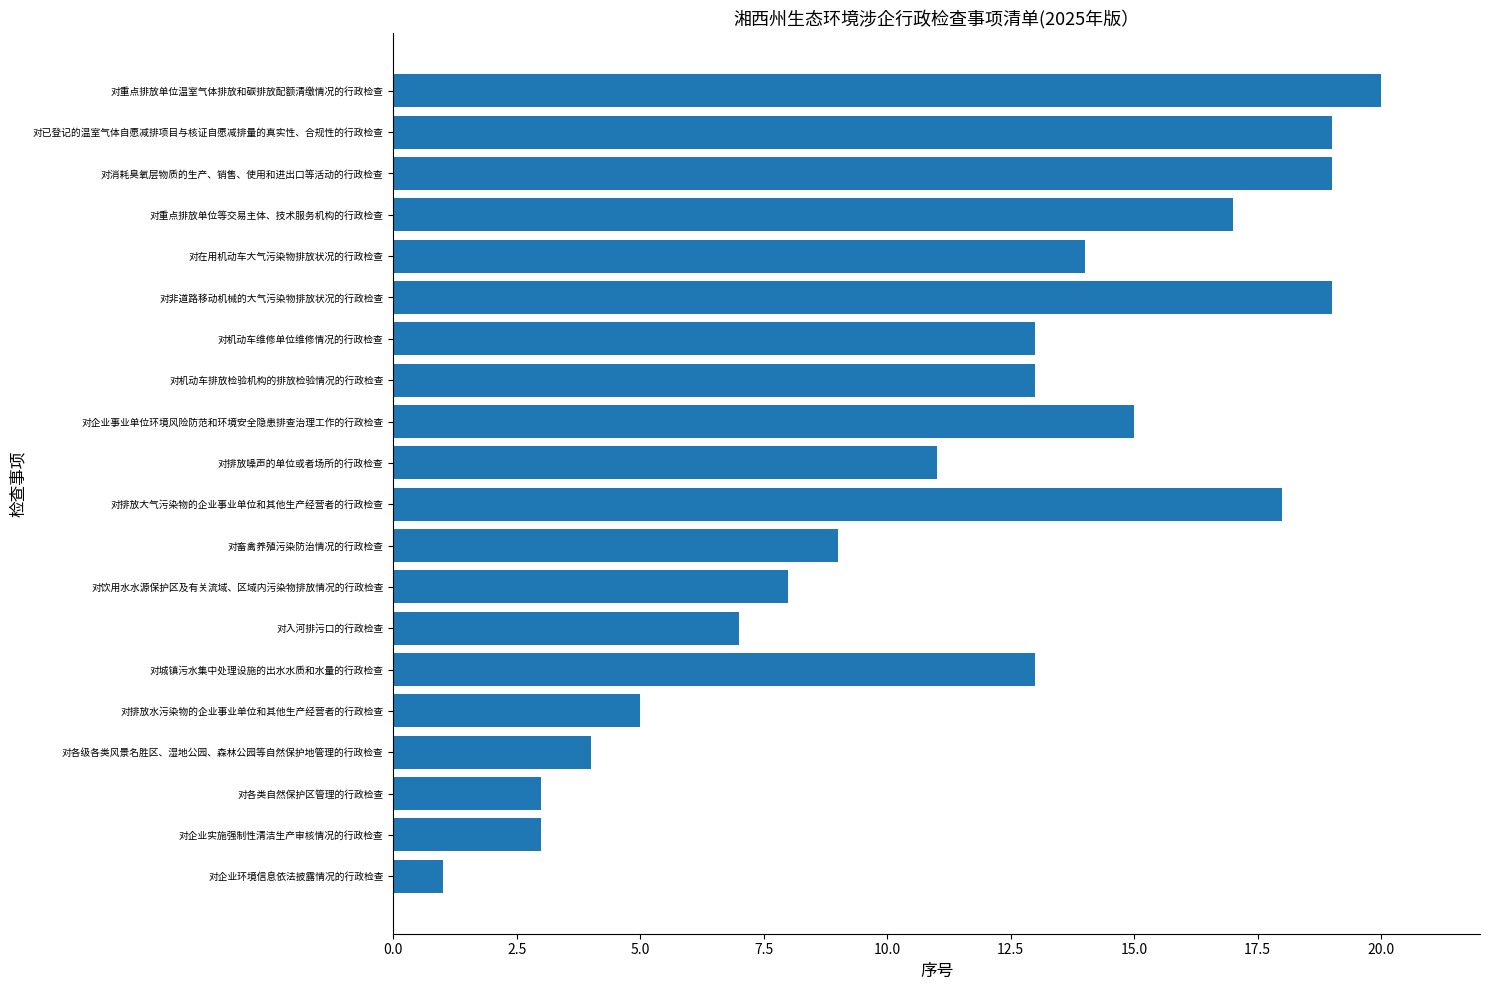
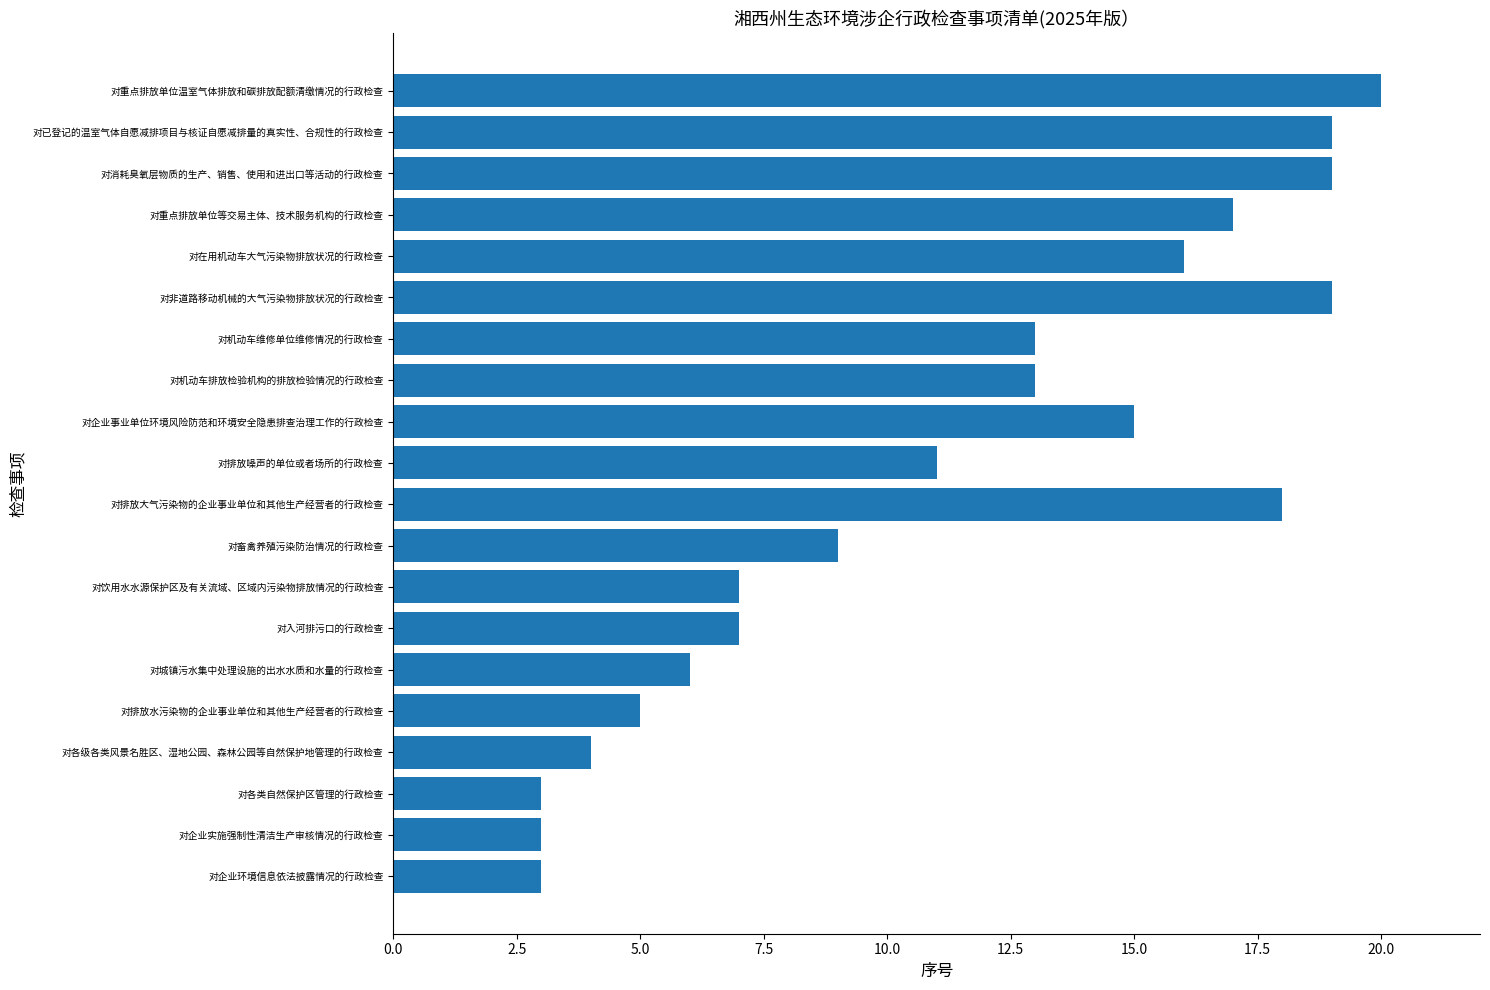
  {
    "对重点排放单位温室气体排放和碳排放配额清缴情况的行政检查": 20,
    "对已登记的温室气体自愿减排项目与核证自愿减排量的真实性、合规性的行政检查": 19,
    "对消耗臭氧层物质的生产、销售、使用和进出口等活动的行政检查": 19,
    "对重点排放单位等交易主体、技术服务机构的行政检查": 17,
-   "对在用机动车大气污染物排放状况的行政检查": 14,
+   "对在用机动车大气污染物排放状况的行政检查": 16,
    "对非道路移动机械的大气污染物排放状况的行政检查": 19,
    "对机动车维修单位维修情况的行政检查": 13,
    "对机动车排放检验机构的排放检验情况的行政检查": 13,
    "对企业事业单位环境风险防范和环境安全隐患排查治理工作的行政检查": 15,
    "对排放噪声的单位或者场所的行政检查": 11,
    "对排放大气污染物的企业事业单位和其他生产经营者的行政检查": 18,
    "对畜禽养殖污染防治情况的行政检查": 9,
-   "对饮用水水源保护区及有关流域、区域内污染物排放情况的行政检查": 8,
+   "对饮用水水源保护区及有关流域、区域内污染物排放情况的行政检查": 7,
    "对入河排污口的行政检查": 7,
-   "对城镇污水集中处理设施的出水水质和水量的行政检查": 13,
+   "对城镇污水集中处理设施的出水水质和水量的行政检查": 6,
    "对排放水污染物的企业事业单位和其他生产经营者的行政检查": 5,
    "对各级各类风景名胜区、湿地公园、森林公园等自然保护地管理的行政检查": 4,
    "对各类自然保护区管理的行政检查": 3,
    "对企业实施强制性清洁生产审核情况的行政检查": 3,
-   "对企业环境信息依法披露情况的行政检查": 1
+   "对企业环境信息依法披露情况的行政检查": 3
  }
